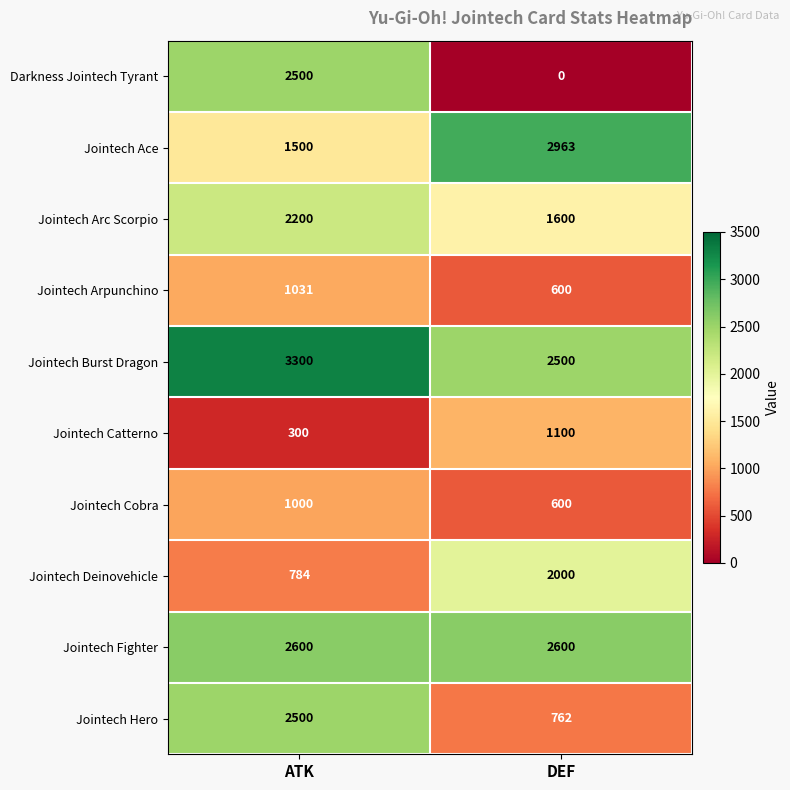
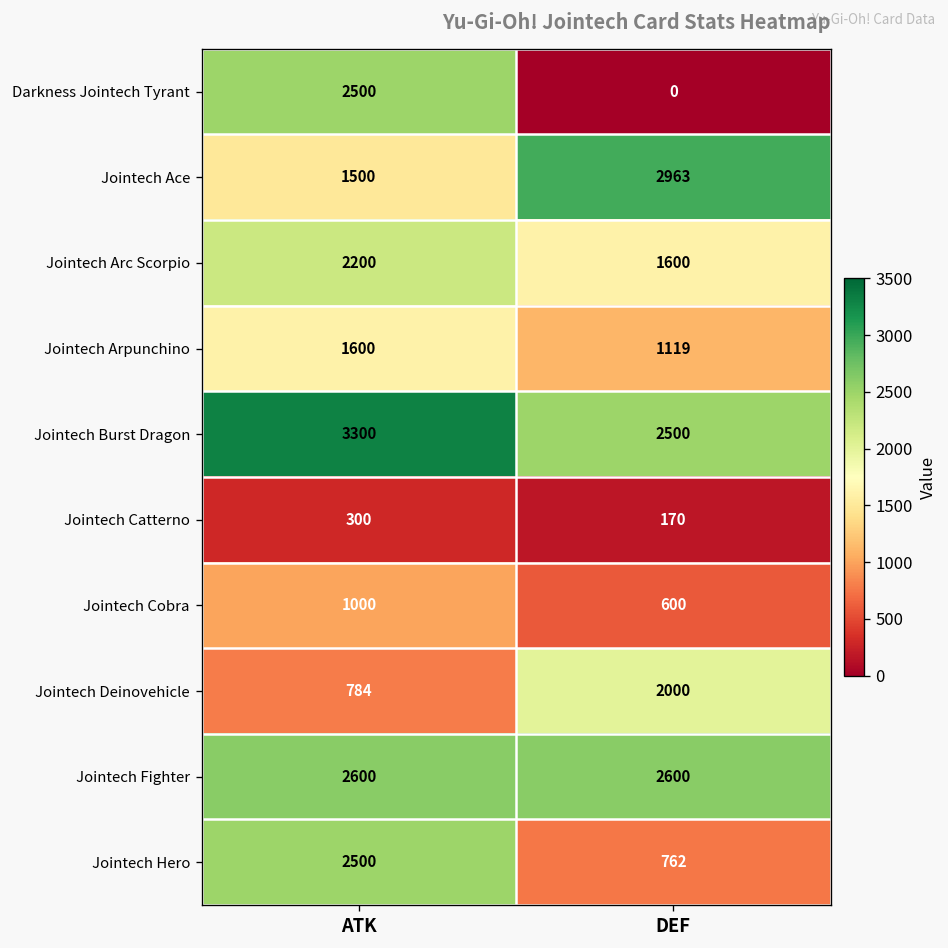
  {
    "Darkness Jointech Tyrant": {
      "ATK": 2500,
      "DEF": 0
    },
    "Jointech Ace": {
      "ATK": 1500,
      "DEF": 2963
    },
    "Jointech Arc Scorpio": {
      "ATK": 2200,
      "DEF": 1600
    },
    "Jointech Arpunchino": {
-     "ATK": 1031,
-     "DEF": 600
+     "ATK": 1600,
+     "DEF": 1119
    },
    "Jointech Burst Dragon": {
      "ATK": 3300,
      "DEF": 2500
    },
    "Jointech Catterno": {
      "ATK": 300,
-     "DEF": 1100
+     "DEF": 170
    },
    "Jointech Cobra": {
      "ATK": 1000,
      "DEF": 600
    },
    "Jointech Deinovehicle": {
      "ATK": 784,
      "DEF": 2000
    },
    "Jointech Fighter": {
      "ATK": 2600,
      "DEF": 2600
    },
    "Jointech Hero": {
      "ATK": 2500,
      "DEF": 762
    }
  }
